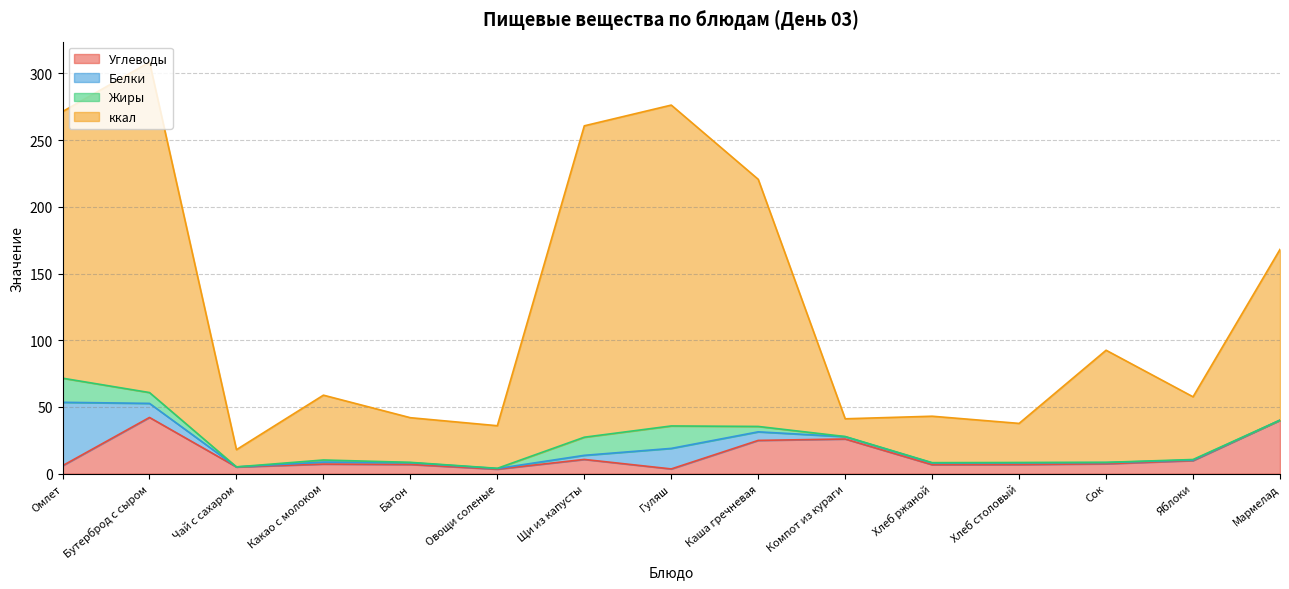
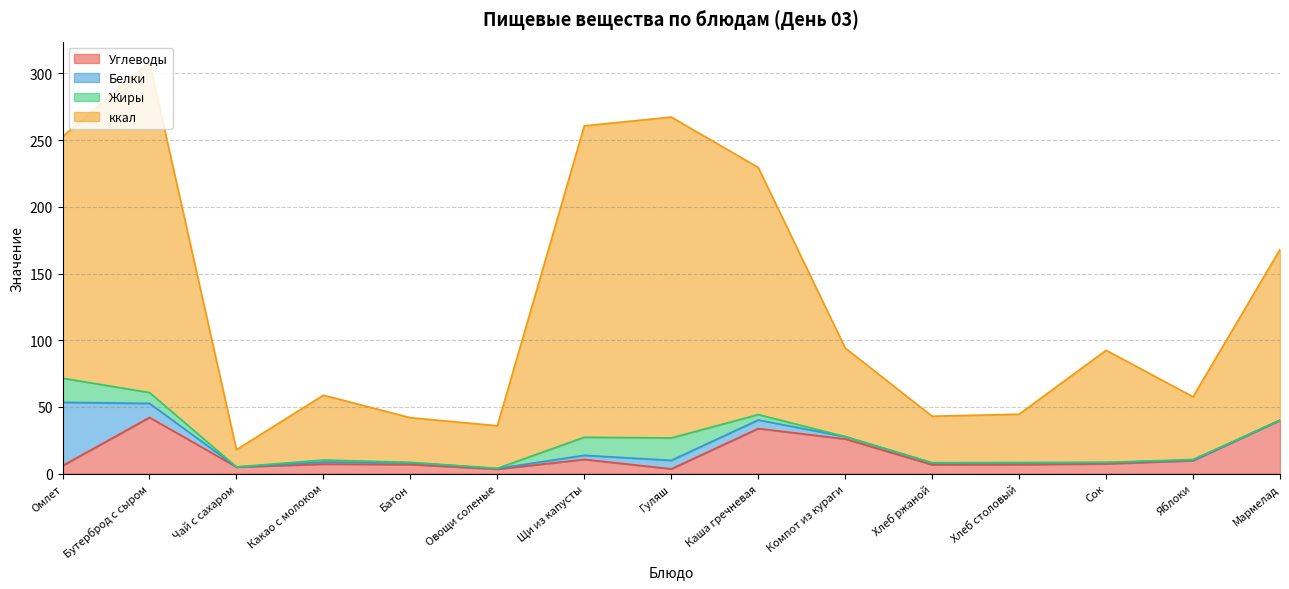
  {
    "Углеводы": {
      "Омлет": 6,
      "Бутерброд с сыром": 42,
      "Щи из капусты": 11,
      "Гуляш": 4,
-     "Каша гречневая": 25
+     "Каша гречневая": 34
    },
    "Белки": {
      "Омлет": 48,
      "Бутерброд с сыром": 11,
      "Щи из капусты": 3,
-     "Гуляш": 15,
+     "Гуляш": 6,
      "Каша гречневая": 6
    },
    "Жиры": {
      "Омлет": 18,
      "Бутерброд с сыром": 8,
      "Щи из капусты": 14,
      "Гуляш": 17,
      "Каша гречневая": 4
    },
    "ккал": {
-     "Омлет": 200,
+     "Омлет": 181,
      "Чай с сахаром": 13,
      "Какао с молоком": 49,
      "Батон": 33,
      "Овощи соленые": 32,
      "Щи из капусты": 233,
      "Гуляш": 240,
      "Каша гречневая": 185,
-     "Компот из кураги": 13,
+     "Компот из кураги": 66,
      "Хлеб ржаной": 35,
-     "Хлеб столовый": 29,
+     "Хлеб столовый": 36,
      "Сок": 84,
      "Яблоки": 47,
      "Мармелад": 128
    }
  }
